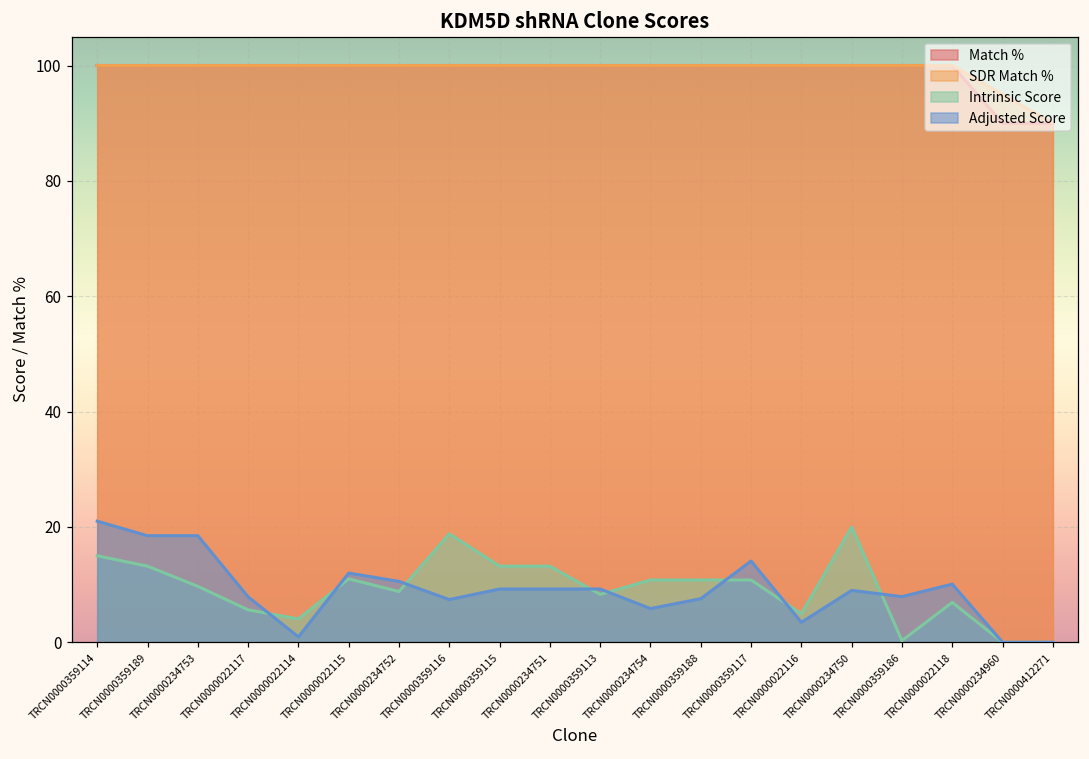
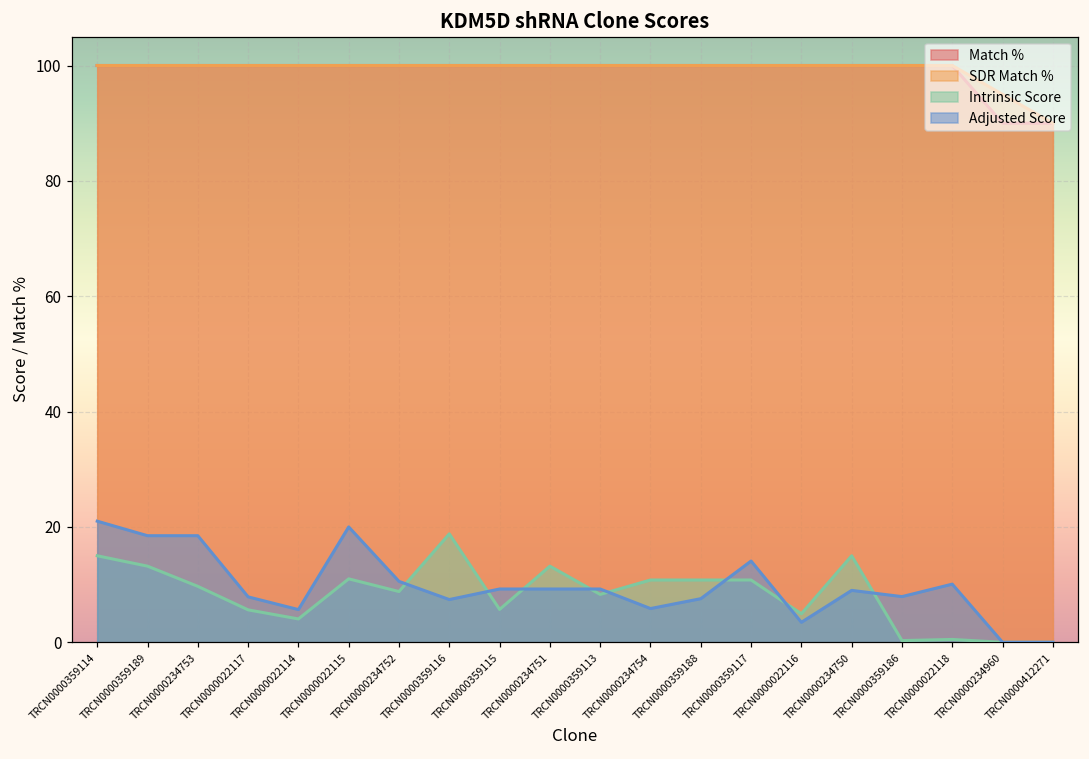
  {
    "Intrinsic Score": {
      "TRCN0000359114": 15,
      "TRCN0000359189": 13,
      "TRCN0000234753": 10,
      "TRCN0000022117": 6,
      "TRCN0000022114": 4,
      "TRCN0000022115": 11,
      "TRCN0000234752": 9,
      "TRCN0000359116": 19,
-     "TRCN0000359115": 13,
+     "TRCN0000359115": 6,
      "TRCN0000234751": 13,
      "TRCN0000359113": 8,
      "TRCN0000234754": 11,
      "TRCN0000359188": 11,
      "TRCN0000359117": 11,
      "TRCN0000022116": 5,
-     "TRCN0000234750": 20,
+     "TRCN0000234750": 15,
      "TRCN0000359186": 0,
-     "TRCN0000022118": 7
+     "TRCN0000022118": 0
    },
    "Adjusted Score": {
      "TRCN0000359114": 21,
      "TRCN0000359189": 18,
      "TRCN0000234753": 18,
      "TRCN0000022117": 8,
-     "TRCN0000022114": 1,
-     "TRCN0000022115": 12,
+     "TRCN0000022114": 6,
+     "TRCN0000022115": 20,
      "TRCN0000234752": 11,
      "TRCN0000359116": 7,
      "TRCN0000359115": 9,
      "TRCN0000234751": 9,
      "TRCN0000359113": 9,
      "TRCN0000234754": 6,
      "TRCN0000359188": 8,
      "TRCN0000359117": 14,
      "TRCN0000022116": 3,
      "TRCN0000234750": 9,
      "TRCN0000359186": 8,
      "TRCN0000022118": 10
    }
  }
